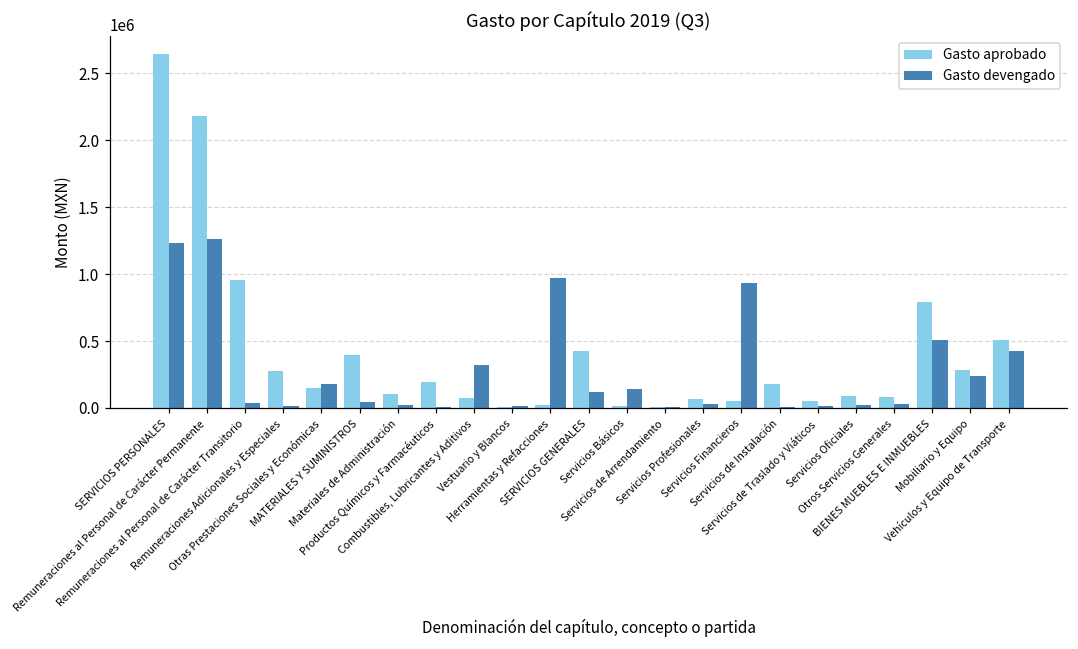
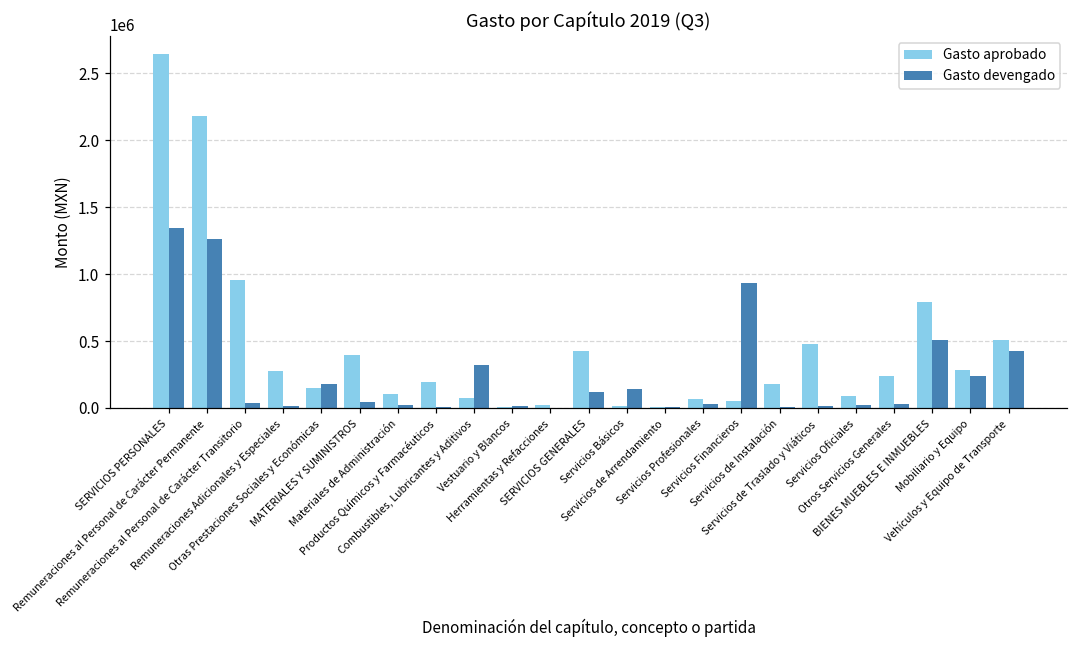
  {
    "Gasto aprobado": {
      "SERVICIOS PERSONALES": 2650000,
      "Remuneraciones al Personal de Carácter Permanente": 2180000,
      "Remuneraciones al Personal de Carácter Transitorio": 950000,
      "Remuneraciones Adicionales y Especiales": 280000,
      "Otras Prestaciones Sociales y Económicas": 150000,
      "MATERIALES Y SUMINISTROS": 400000,
      "Materiales de Administración": 100000,
      "Productos Químicos y Farmacéuticos": 190000,
      "Combustibles, Lubricantes y Aditivos": 70000,
      "SERVICIOS GENERALES": 430000,
      "Servicios Profesionales": 60000,
      "Servicios Financieros": 50000,
      "Servicios de Instalación": 180000,
-     "Servicios de Traslado y Viáticos": 50000,
+     "Servicios de Traslado y Viáticos": 480000,
      "Servicios Oficiales": 90000,
-     "Otros Servicios Generales": 90000,
+     "Otros Servicios Generales": 240000,
      "BIENES MUEBLES E INMUEBLES": 790000,
      "Mobiliario y Equipo": 280000,
      "Vehículos y Equipo de Transporte": 510000
    },
    "Gasto devengado": {
-     "SERVICIOS PERSONALES": 1230000,
+     "SERVICIOS PERSONALES": 1340000,
      "Remuneraciones al Personal de Carácter Permanente": 1260000,
      "Remuneraciones al Personal de Carácter Transitorio": 40000,
      "Otras Prestaciones Sociales y Económicas": 180000,
      "MATERIALES Y SUMINISTROS": 50000,
      "Materiales de Administración": 20000,
      "Combustibles, Lubricantes y Aditivos": 320000,
-     "Herramientas y Refacciones": 970000,
+     "Herramientas y Refacciones": 0,
      "SERVICIOS GENERALES": 120000,
      "Servicios Básicos": 140000,
      "Servicios Profesionales": 30000,
      "Servicios Financieros": 940000,
      "Otros Servicios Generales": 30000,
      "BIENES MUEBLES E INMUEBLES": 500000,
      "Mobiliario y Equipo": 240000,
      "Vehículos y Equipo de Transporte": 430000
    }
  }
